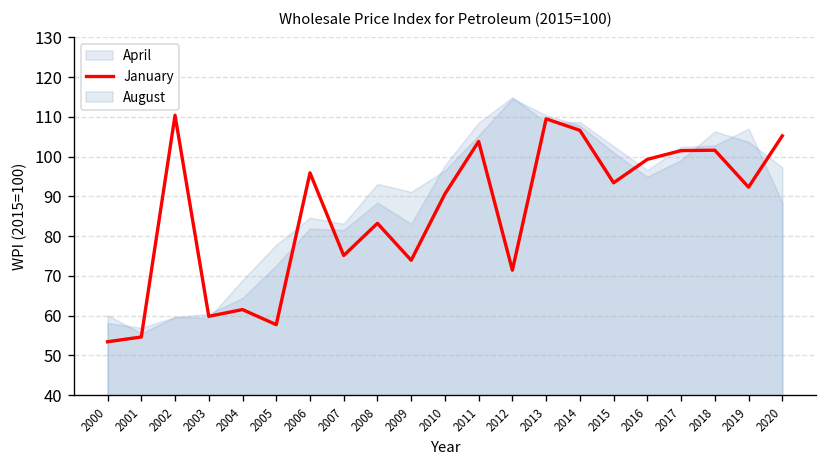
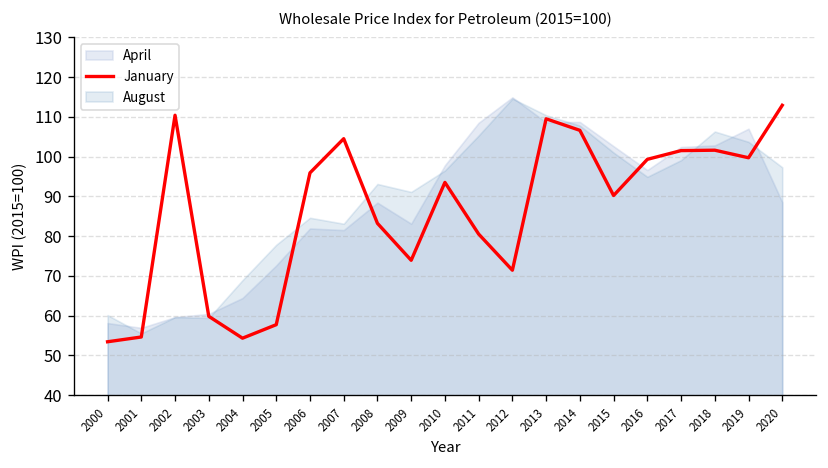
  {
    "January": {
      "2000": 53,
      "2001": 55,
      "2002": 110,
-     "2004": 62,
+     "2004": 54,
      "2005": 58,
      "2006": 96,
-     "2007": 75,
+     "2007": 105,
      "2008": 83,
      "2009": 74,
-     "2010": 91,
-     "2011": 104,
+     "2010": 94,
+     "2011": 81,
      "2012": 71,
      "2013": 110,
      "2014": 107,
-     "2015": 93,
+     "2015": 90,
      "2016": 99,
      "2017": 102,
      "2018": 102,
-     "2019": 92,
-     "2020": 105
+     "2019": 100,
+     "2020": 113
    }
  }
